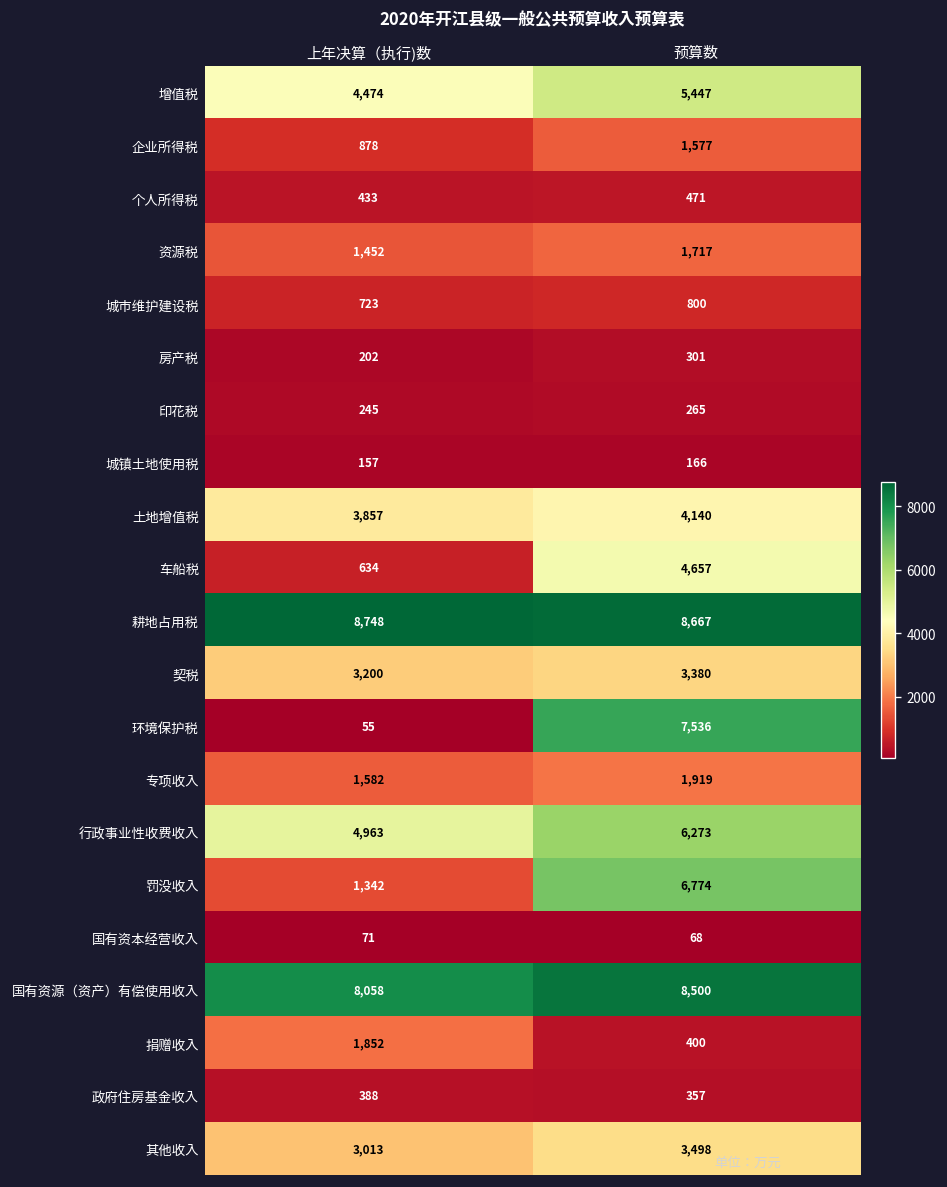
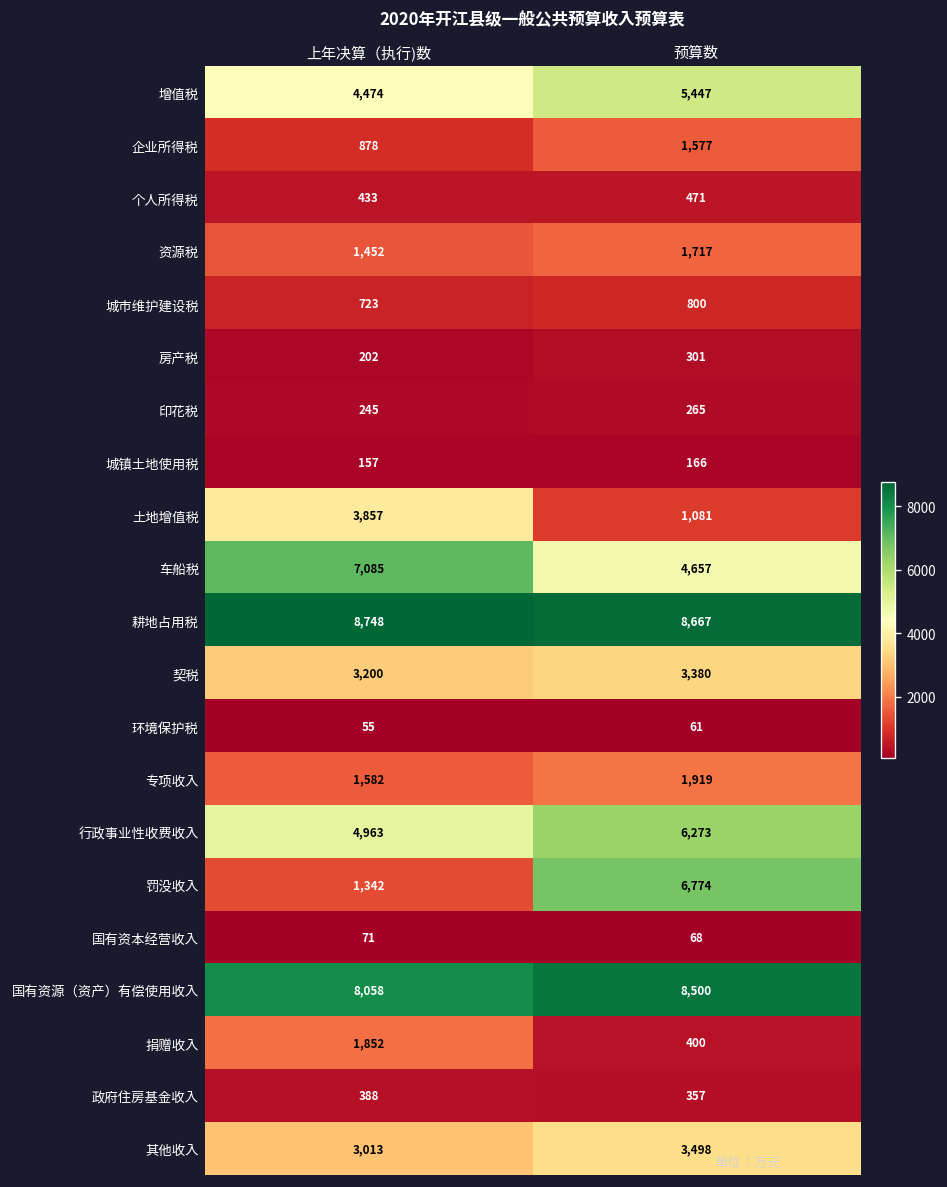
  {
    "增值税": {
      "上年决算（执行)数": "4,474",
      "预算数": "5,447"
    },
    "企业所得税": {
      "上年决算（执行)数": "878",
      "预算数": "1,577"
    },
    "个人所得税": {
      "上年决算（执行)数": "433",
      "预算数": "471"
    },
    "资源税": {
      "上年决算（执行)数": "1,452",
      "预算数": "1,717"
    },
    "城市维护建设税": {
      "上年决算（执行)数": "723",
      "预算数": "800"
    },
    "房产税": {
      "上年决算（执行)数": "202",
      "预算数": "301"
    },
    "印花税": {
      "上年决算（执行)数": "245",
      "预算数": "265"
    },
    "城镇土地使用税": {
      "上年决算（执行)数": "157",
      "预算数": "166"
    },
    "土地增值税": {
      "上年决算（执行)数": "3,857",
-     "预算数": "4,140"
+     "预算数": "1,081"
    },
    "车船税": {
-     "上年决算（执行)数": "634",
+     "上年决算（执行)数": "7,085",
      "预算数": "4,657"
    },
    "耕地占用税": {
      "上年决算（执行)数": "8,748",
      "预算数": "8,667"
    },
    "契税": {
      "上年决算（执行)数": "3,200",
      "预算数": "3,380"
    },
    "环境保护税": {
      "上年决算（执行)数": "55",
-     "预算数": "7,536"
+     "预算数": "61"
    },
    "专项收入": {
      "上年决算（执行)数": "1,582",
      "预算数": "1,919"
    },
    "行政事业性收费收入": {
      "上年决算（执行)数": "4,963",
      "预算数": "6,273"
    },
    "罚没收入": {
      "上年决算（执行)数": "1,342",
      "预算数": "6,774"
    },
    "国有资本经营收入": {
      "上年决算（执行)数": "71",
      "预算数": "68"
    },
    "国有资源（资产）有偿使用收入": {
      "上年决算（执行)数": "8,058",
      "预算数": "8,500"
    },
    "捐赠收入": {
      "上年决算（执行)数": "1,852",
      "预算数": "400"
    },
    "政府住房基金收入": {
      "上年决算（执行)数": "388",
      "预算数": "357"
    },
    "其他收入": {
      "上年决算（执行)数": "3,013",
      "预算数": "3,498"
    }
  }
